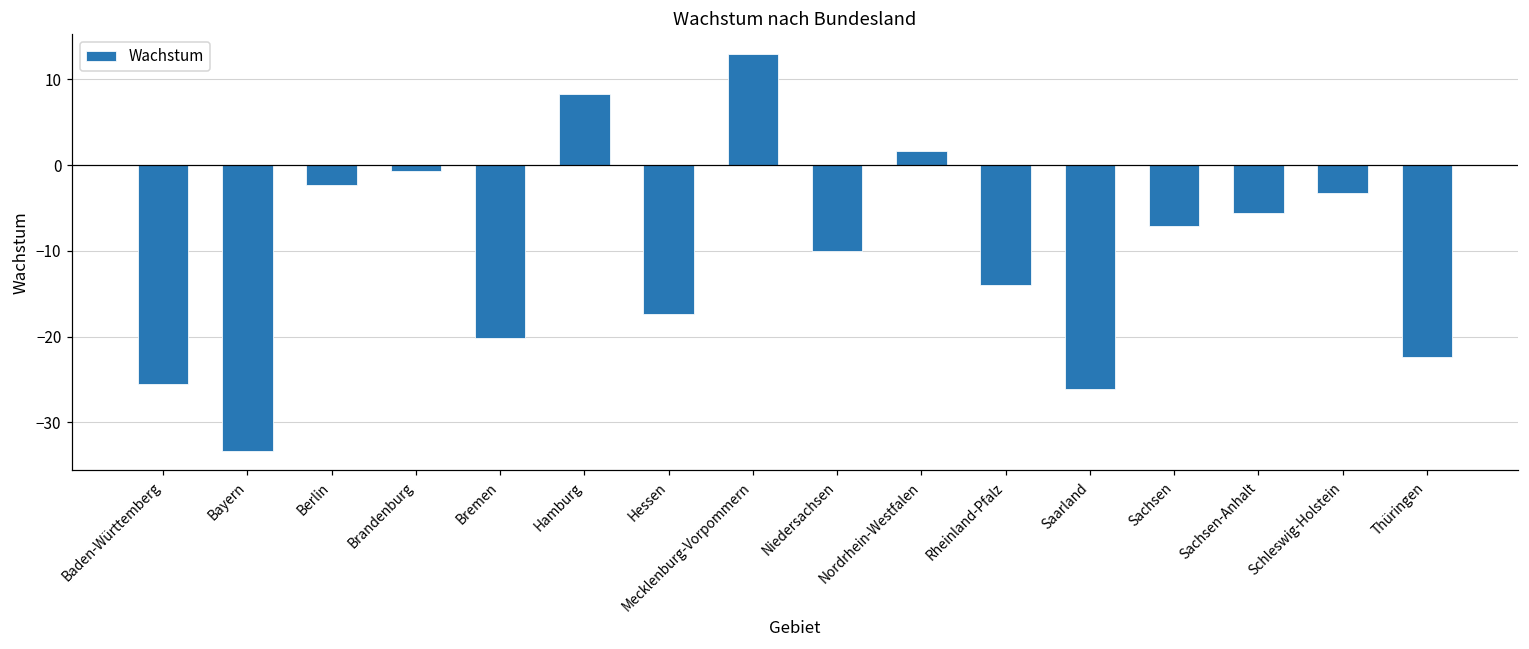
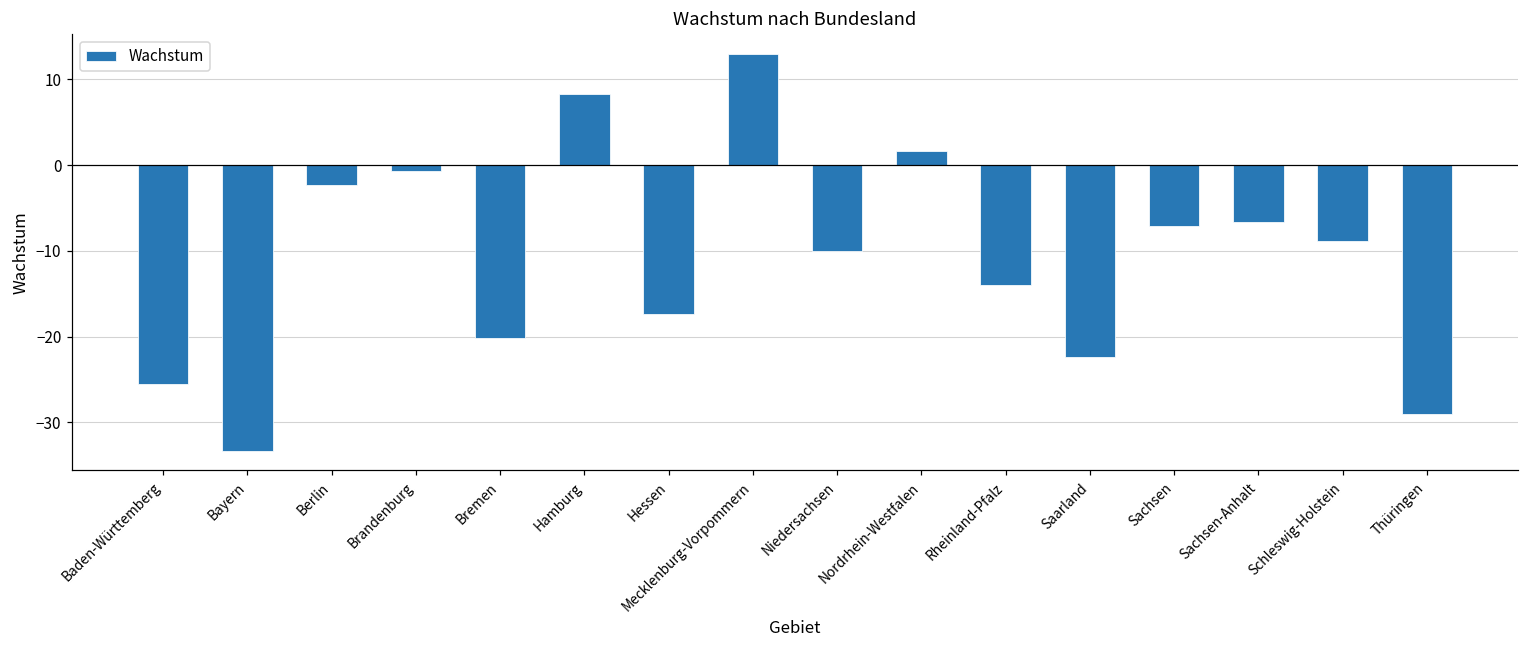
  {
    "Baden-Württemberg": -25,
    "Bayern": -33,
    "Berlin": -2,
    "Brandenburg": -1,
    "Bremen": -20,
    "Hamburg": 8,
    "Hessen": -17,
    "Mecklenburg-Vorpommern": 13,
    "Niedersachsen": -10,
    "Nordrhein-Westfalen": 2,
    "Rheinland-Pfalz": -14,
-   "Saarland": -26,
+   "Saarland": -22,
    "Sachsen": -7,
-   "Sachsen-Anhalt": -6,
-   "Schleswig-Holstein": -3,
-   "Thüringen": -22
+   "Sachsen-Anhalt": -7,
+   "Schleswig-Holstein": -9,
+   "Thüringen": -29
  }
